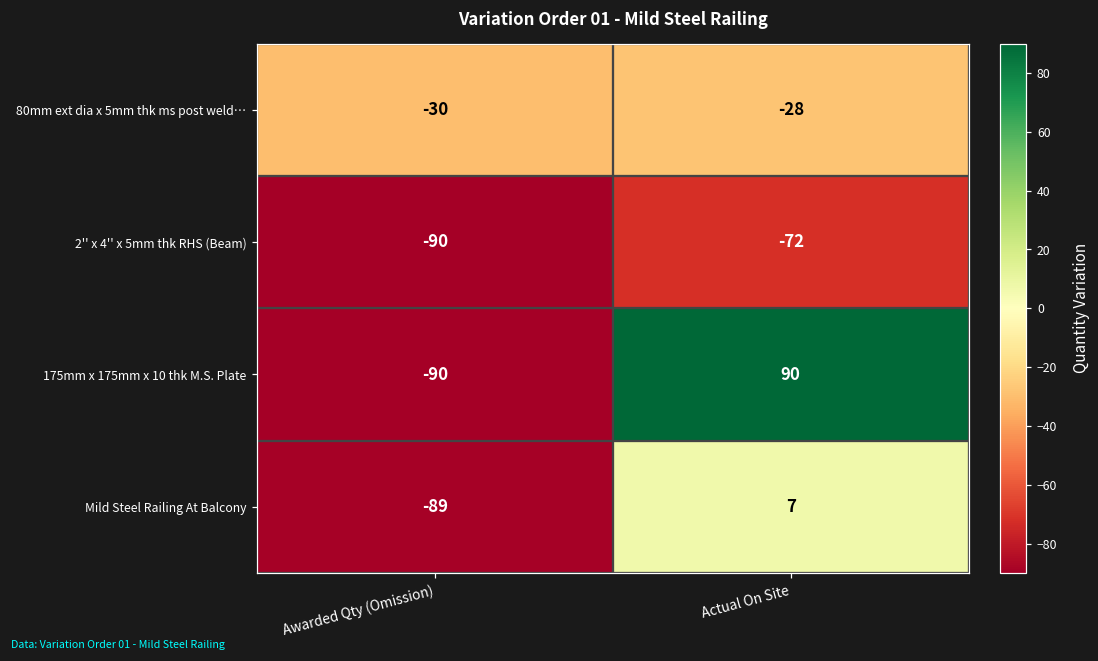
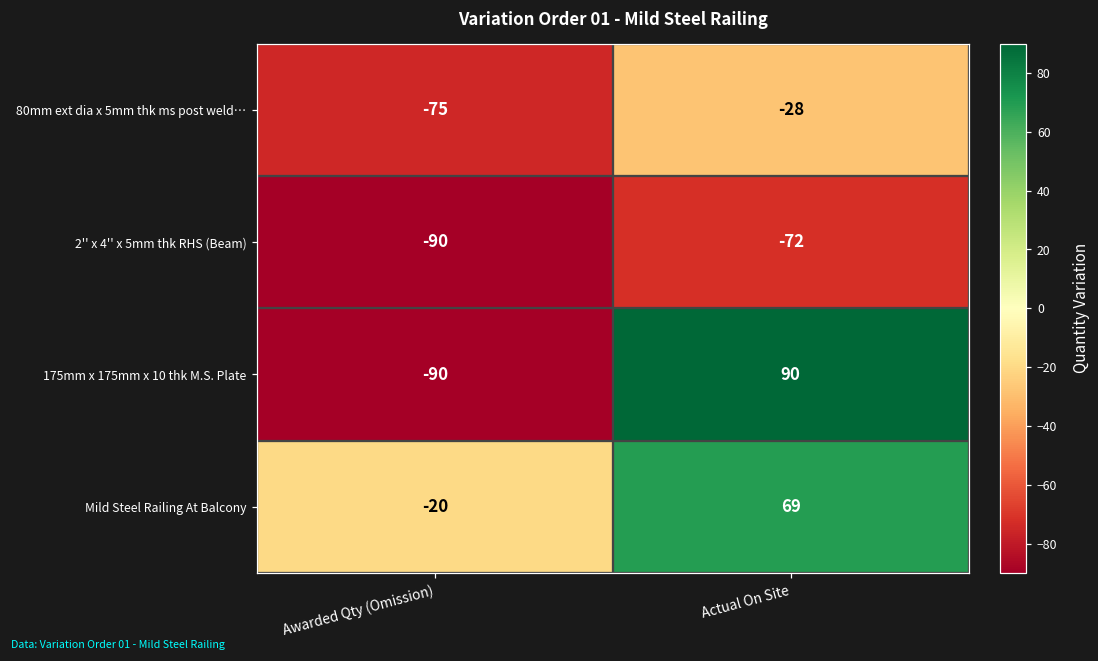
  {
    "80mm ext dia x 5mm thk ms post weld…": {
-     "Awarded Qty (Omission)": -30,
+     "Awarded Qty (Omission)": -75,
      "Actual On Site": -28
    },
    "2'' x 4'' x 5mm thk RHS (Beam)": {
      "Awarded Qty (Omission)": -90,
      "Actual On Site": -72
    },
    "175mm x 175mm x 10 thk M.S. Plate": {
      "Awarded Qty (Omission)": -90,
      "Actual On Site": 90
    },
    "Mild Steel Railing At Balcony": {
-     "Awarded Qty (Omission)": -89,
-     "Actual On Site": 7
+     "Awarded Qty (Omission)": -20,
+     "Actual On Site": 69
    }
  }
